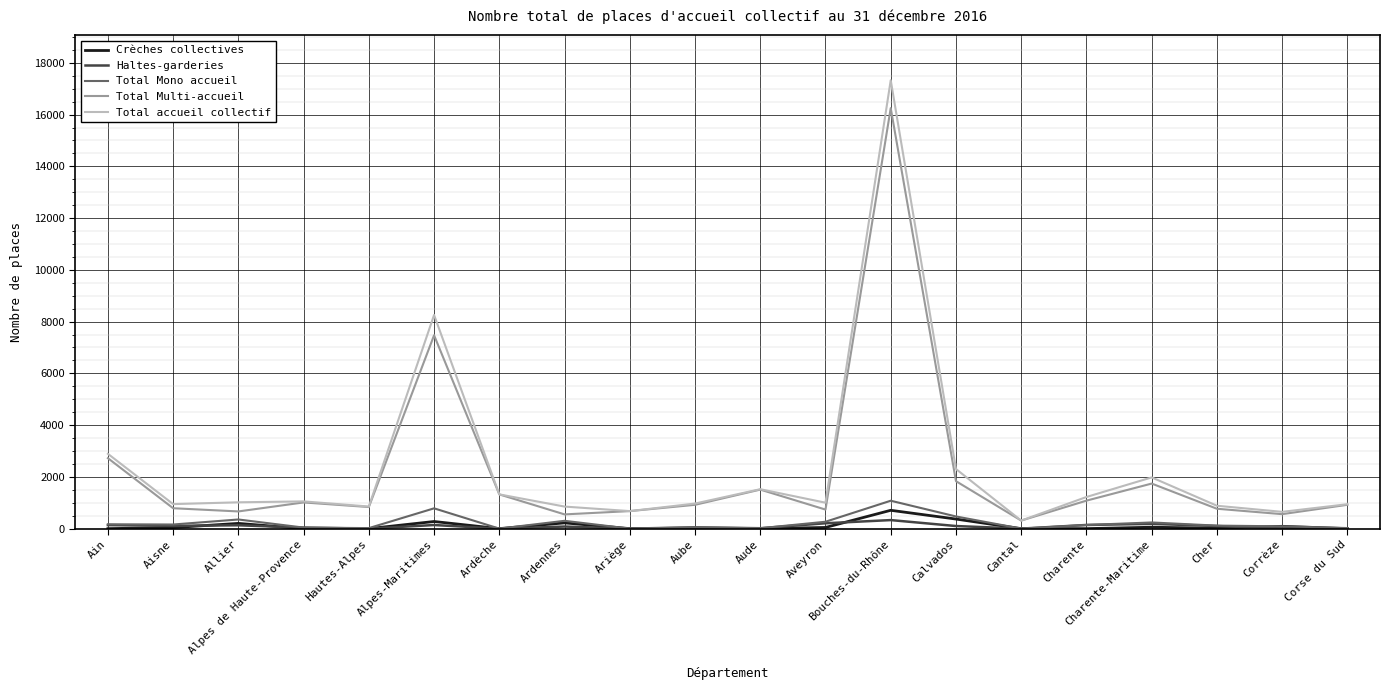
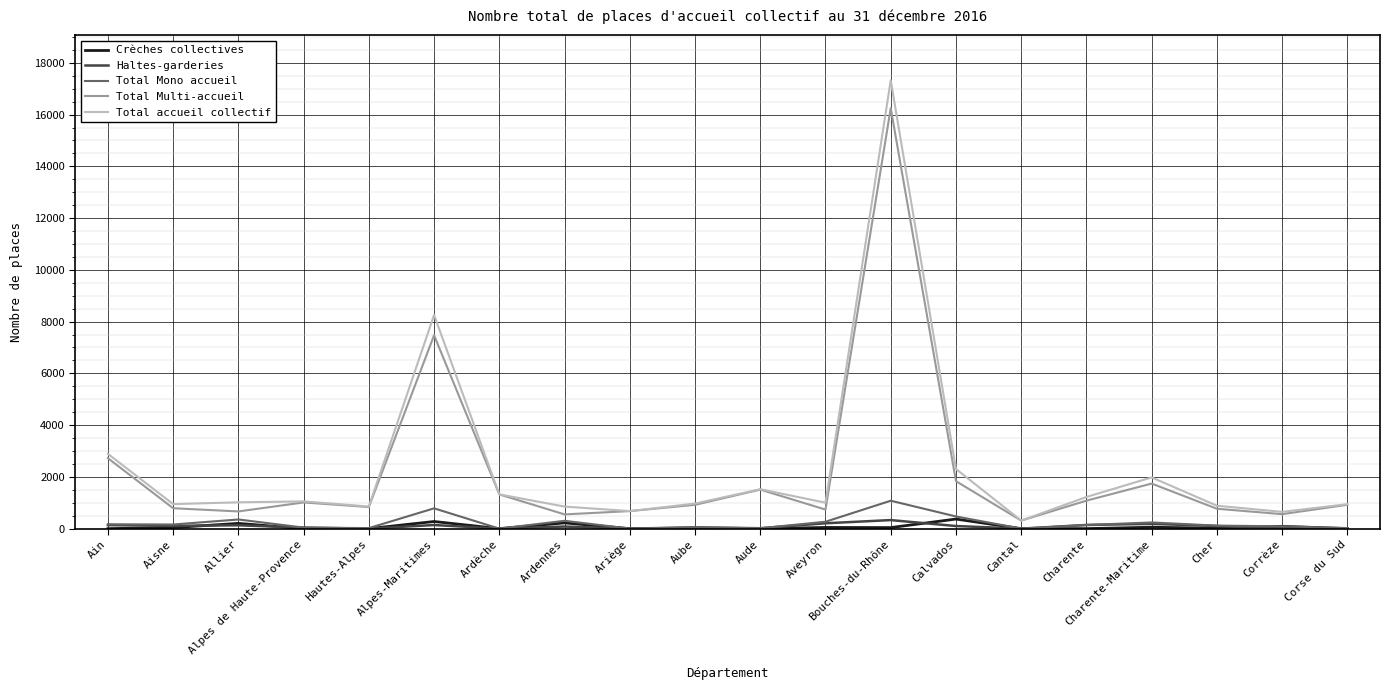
  {
    "Crèches collectives": {
      "Ain": 0,
      "Alpes-Maritimes": 300,
      "Aveyron": 0,
-     "Bouches-du-Rhône": 700,
+     "Bouches-du-Rhône": 0,
      "Charente": 0,
      "Charente-Maritime": 100
    }
  }
